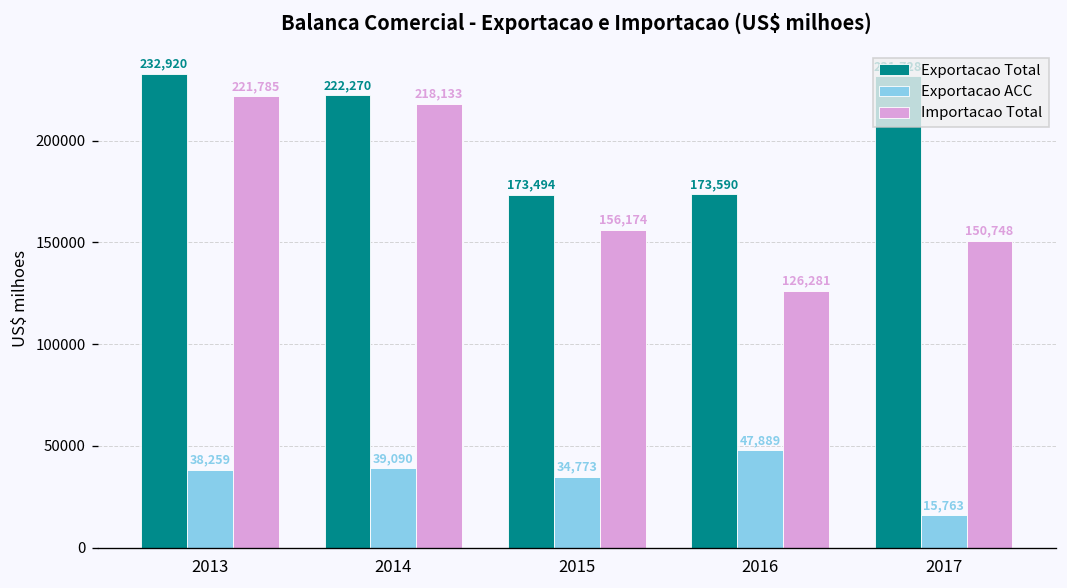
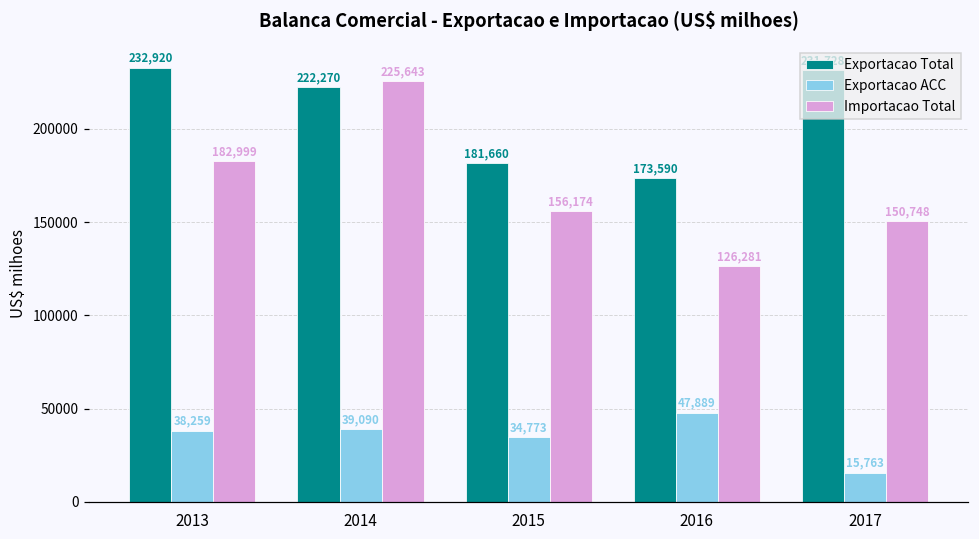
  {
    "Exportacao Total": {
      "2013": "232,920",
      "2014": "222,270",
-     "2015": "173,494",
+     "2015": "181,660",
      "2016": "173,590"
    },
    "Exportacao ACC": {
      "2013": "38,259",
      "2014": "39,090",
      "2015": "34,773",
      "2016": "47,889",
      "2017": "15,763"
    },
    "Importacao Total": {
-     "2013": "221,785",
-     "2014": "218,133",
+     "2013": "182,999",
+     "2014": "225,643",
      "2015": "156,174",
      "2016": "126,281",
      "2017": "150,748"
    }
  }
